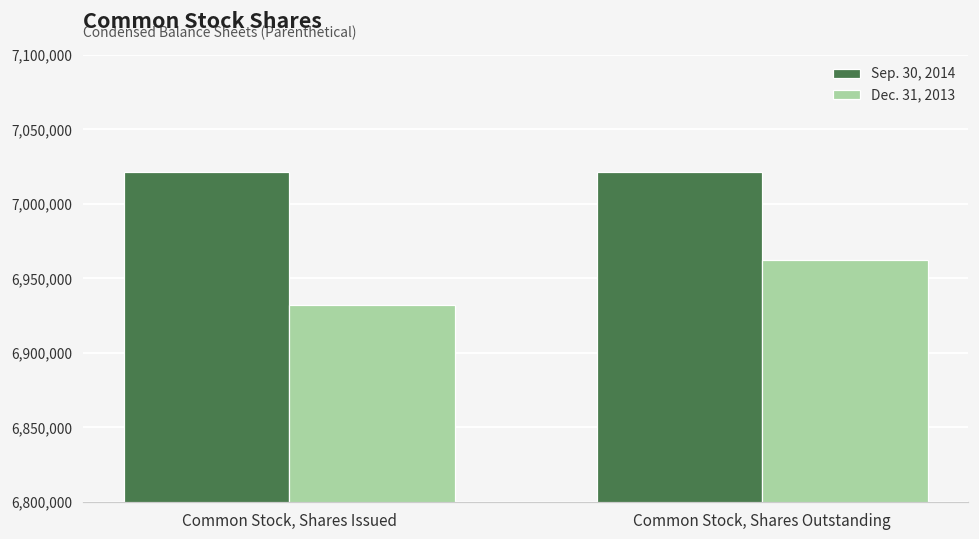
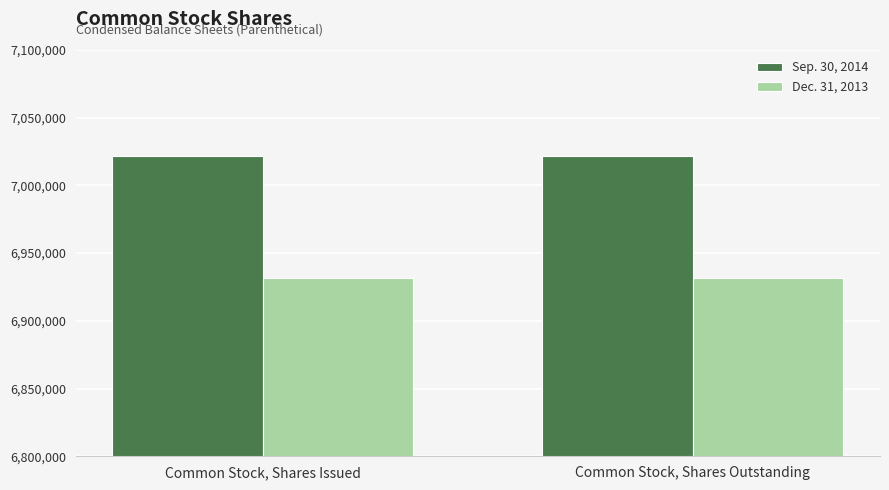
  {
    "Sep. 30, 2014": {
      "Common Stock, Shares Issued": "7,022,000",
      "Common Stock, Shares Outstanding": "7,022,000"
    },
    "Dec. 31, 2013": {
      "Common Stock, Shares Issued": "6,932,000",
-     "Common Stock, Shares Outstanding": "6,962,000"
+     "Common Stock, Shares Outstanding": "6,932,000"
    }
  }
